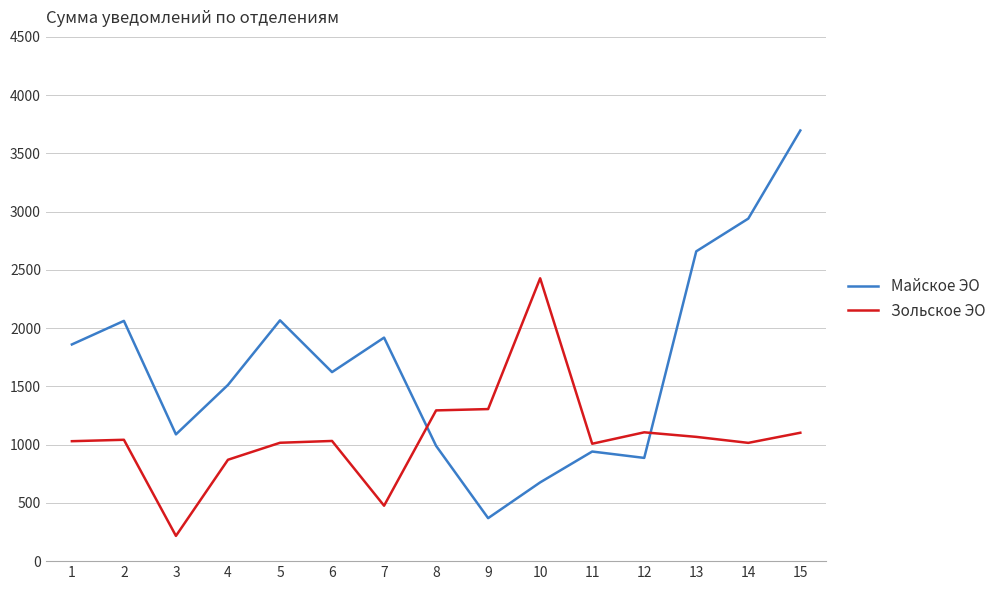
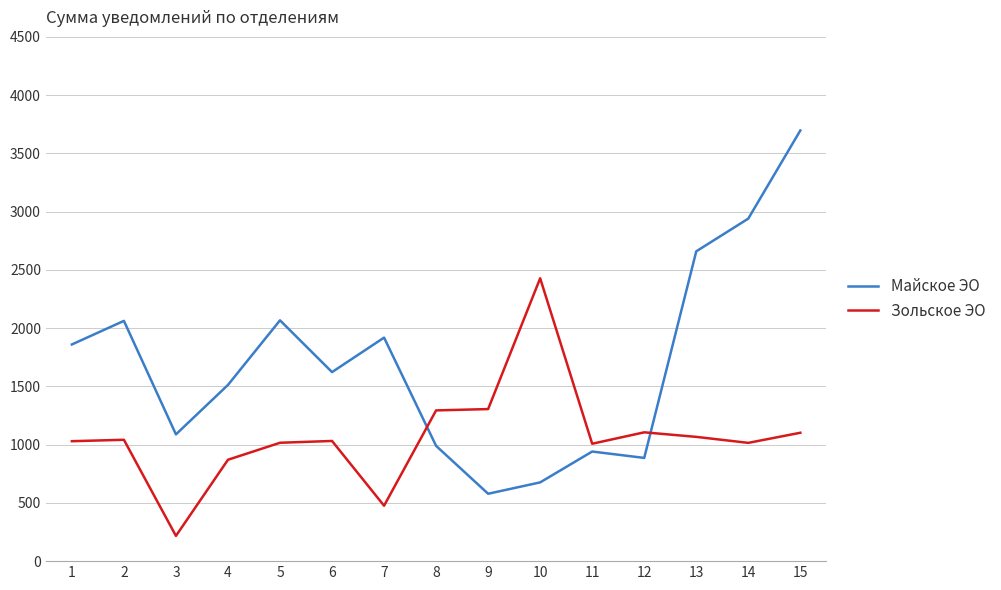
  {
    "Майское ЭО": {
      "1": 1860,
      "2": 2060,
      "3": 1090,
      "4": 1510,
      "5": 2070,
      "6": 1620,
      "7": 1920,
      "8": 990,
-     "9": 370,
+     "9": 580,
      "10": 680,
      "11": 940,
      "12": 890,
      "13": 2660,
      "14": 2940,
      "15": 3700
    },
    "Зольское ЭО": {
      "1": 1030,
      "2": 1040,
      "3": 220,
      "4": 870,
      "5": 1020,
      "6": 1030,
      "7": 480,
      "8": 1290,
      "9": 1310,
      "10": 2430,
      "11": 1010,
      "12": 1110,
      "13": 1070,
      "14": 1020,
      "15": 1100
    }
  }
